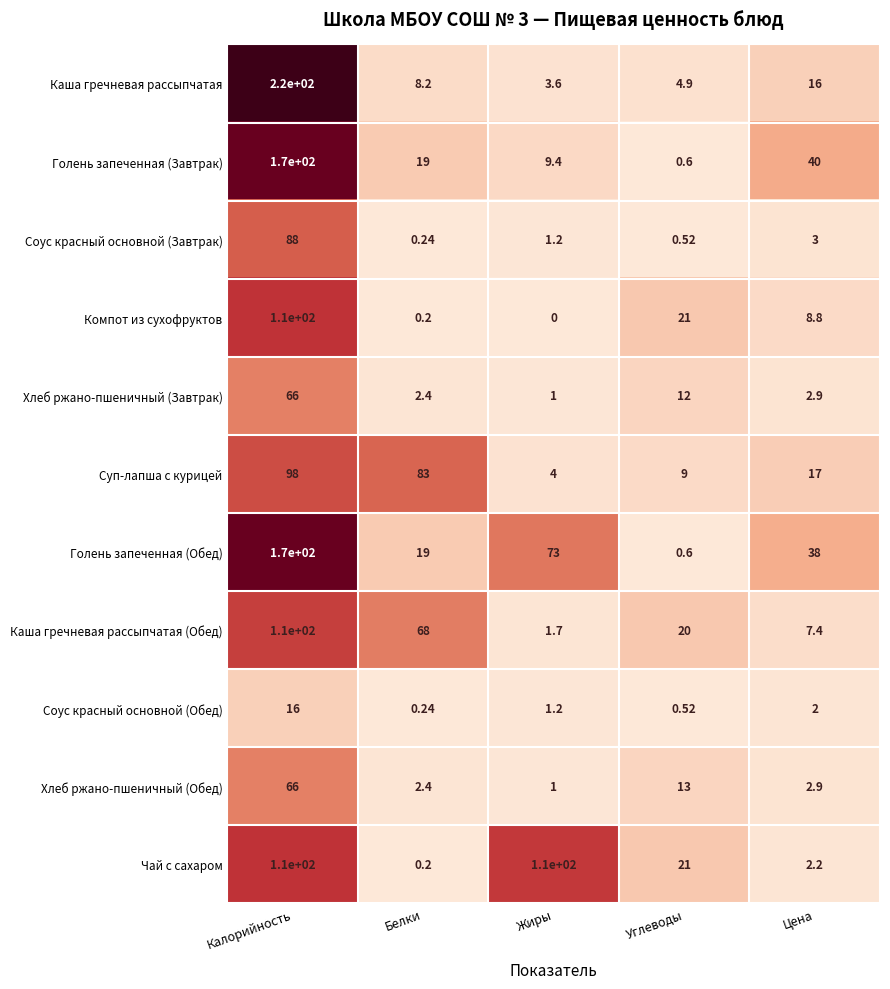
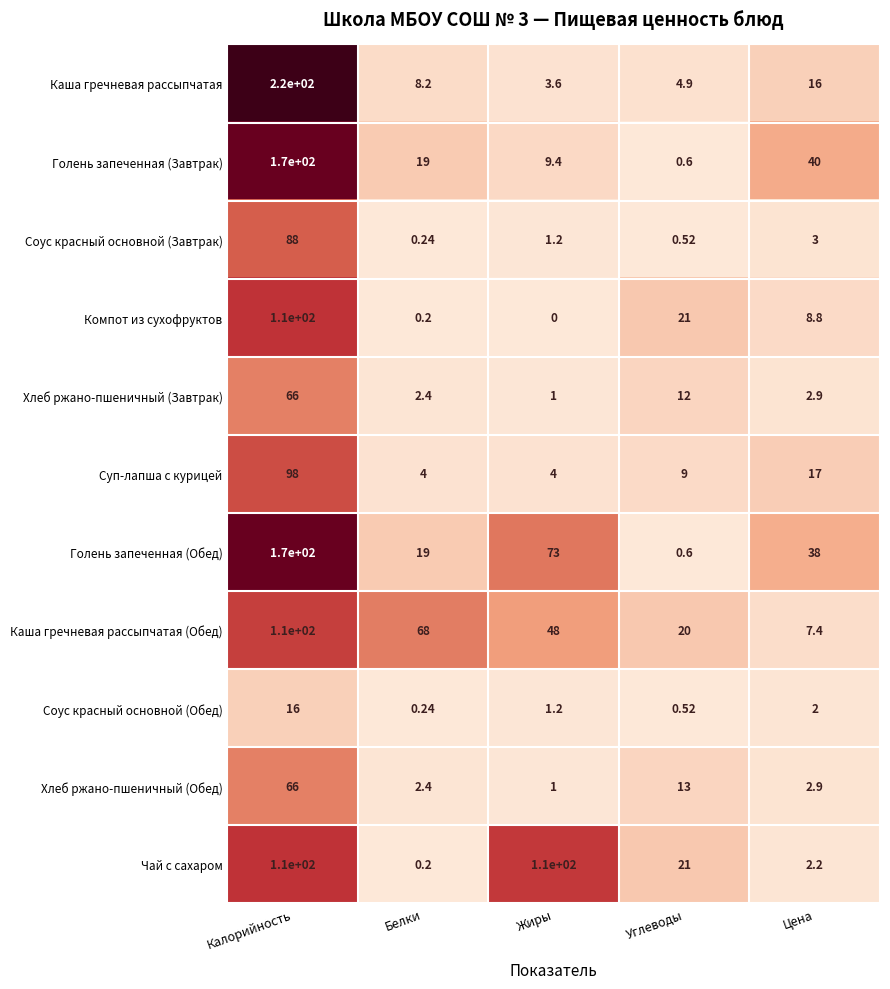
  {
    "Каша гречневая рассыпчатая": {
      "Калорийность": "2.2e+02",
      "Белки": "8.2",
      "Жиры": "3.6",
      "Углеводы": "4.9",
      "Цена": "16"
    },
    "Голень запеченная (Завтрак)": {
      "Калорийность": "1.7e+02",
      "Белки": "19",
      "Жиры": "9.4",
      "Углеводы": "0.6",
      "Цена": "40"
    },
    "Соус красный основной (Завтрак)": {
      "Калорийность": "88",
      "Белки": "0.24",
      "Жиры": "1.2",
      "Углеводы": "0.52",
      "Цена": "3"
    },
    "Компот из сухофруктов": {
      "Калорийность": "1.1e+02",
      "Белки": "0.2",
      "Жиры": "0",
      "Углеводы": "21",
      "Цена": "8.8"
    },
    "Хлеб ржано-пшеничный (Завтрак)": {
      "Калорийность": "66",
      "Белки": "2.4",
      "Жиры": "1",
      "Углеводы": "12",
      "Цена": "2.9"
    },
    "Суп-лапша с курицей": {
      "Калорийность": "98",
-     "Белки": "83",
+     "Белки": "4",
      "Жиры": "4",
      "Углеводы": "9",
      "Цена": "17"
    },
    "Голень запеченная (Обед)": {
      "Калорийность": "1.7e+02",
      "Белки": "19",
      "Жиры": "73",
      "Углеводы": "0.6",
      "Цена": "38"
    },
    "Каша гречневая рассыпчатая (Обед)": {
      "Калорийность": "1.1e+02",
      "Белки": "68",
-     "Жиры": "1.7",
+     "Жиры": "48",
      "Углеводы": "20",
      "Цена": "7.4"
    },
    "Соус красный основной (Обед)": {
      "Калорийность": "16",
      "Белки": "0.24",
      "Жиры": "1.2",
      "Углеводы": "0.52",
      "Цена": "2"
    },
    "Хлеб ржано-пшеничный (Обед)": {
      "Калорийность": "66",
      "Белки": "2.4",
      "Жиры": "1",
      "Углеводы": "13",
      "Цена": "2.9"
    },
    "Чай с сахаром": {
      "Калорийность": "1.1e+02",
      "Белки": "0.2",
      "Жиры": "1.1e+02",
      "Углеводы": "21",
      "Цена": "2.2"
    }
  }
